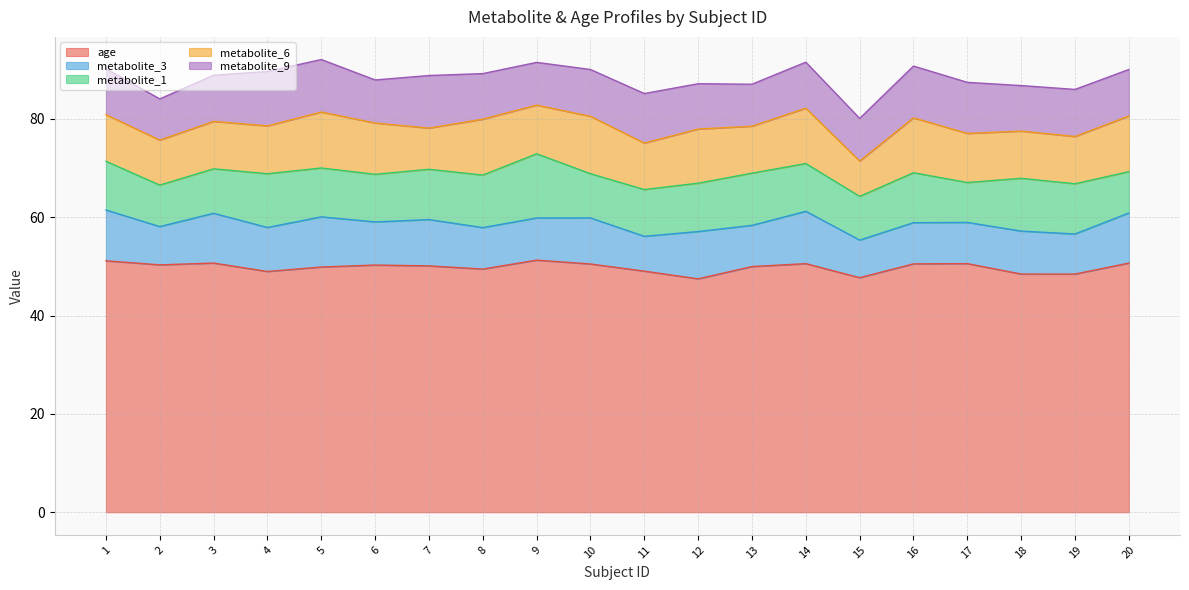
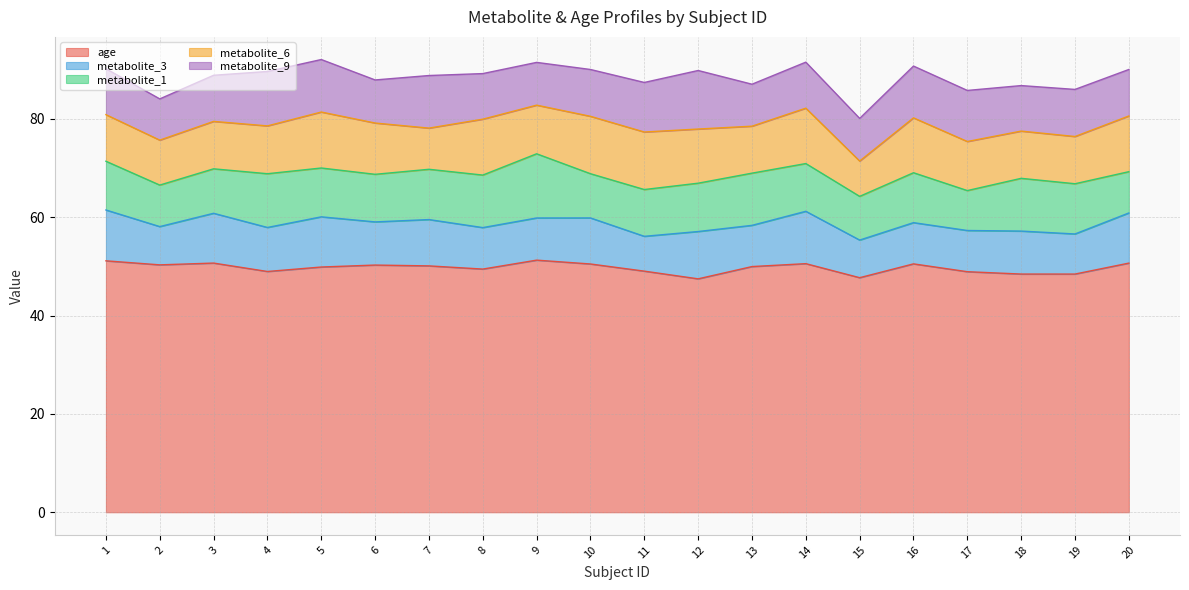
  {
    "age": {
      "1": 51,
      "2": 50,
      "3": 51,
      "4": 49,
      "5": 50,
      "6": 50,
      "7": 50,
      "8": 49,
      "9": 51,
      "10": 50,
      "11": 49,
      "12": 47,
      "13": 50,
      "14": 51,
      "15": 48,
      "16": 51,
-     "17": 51,
+     "17": 49,
      "18": 48,
      "19": 48,
      "20": 51
    },
    "metabolite_3": {
      "1": 10,
      "2": 8,
      "3": 10,
      "4": 9,
      "5": 10,
      "6": 9,
      "7": 9,
      "8": 8,
      "9": 9,
      "10": 9,
      "11": 7,
      "12": 10,
      "13": 8,
      "14": 11,
      "15": 8,
      "16": 8,
      "17": 8,
      "18": 9,
      "19": 8,
      "20": 10
    },
    "metabolite_1": {
      "1": 10,
      "2": 8,
      "3": 9,
      "4": 11,
      "5": 10,
      "6": 10,
      "7": 10,
      "8": 11,
      "9": 13,
      "10": 9,
      "11": 10,
      "12": 10,
      "13": 11,
      "14": 10,
      "15": 9,
      "16": 10,
      "17": 8,
      "18": 11,
      "19": 10,
      "20": 8
    },
    "metabolite_6": {
      "1": 9,
      "2": 9,
      "3": 10,
      "4": 10,
      "5": 11,
      "6": 10,
      "7": 8,
      "8": 11,
      "9": 10,
      "10": 12,
-     "11": 9,
+     "11": 12,
      "12": 11,
      "13": 10,
      "14": 11,
      "15": 7,
      "16": 11,
      "17": 10,
      "18": 10,
      "19": 10,
      "20": 11
    },
    "metabolite_9": {
      "2": 8,
      "5": 11,
      "6": 9,
      "7": 11,
      "8": 9,
      "9": 9,
      "10": 10,
      "11": 10,
-     "12": 9,
+     "12": 12,
      "13": 9,
      "14": 9,
      "15": 9,
      "16": 11,
      "17": 10,
      "18": 9,
      "19": 10,
      "20": 9
    }
  }
